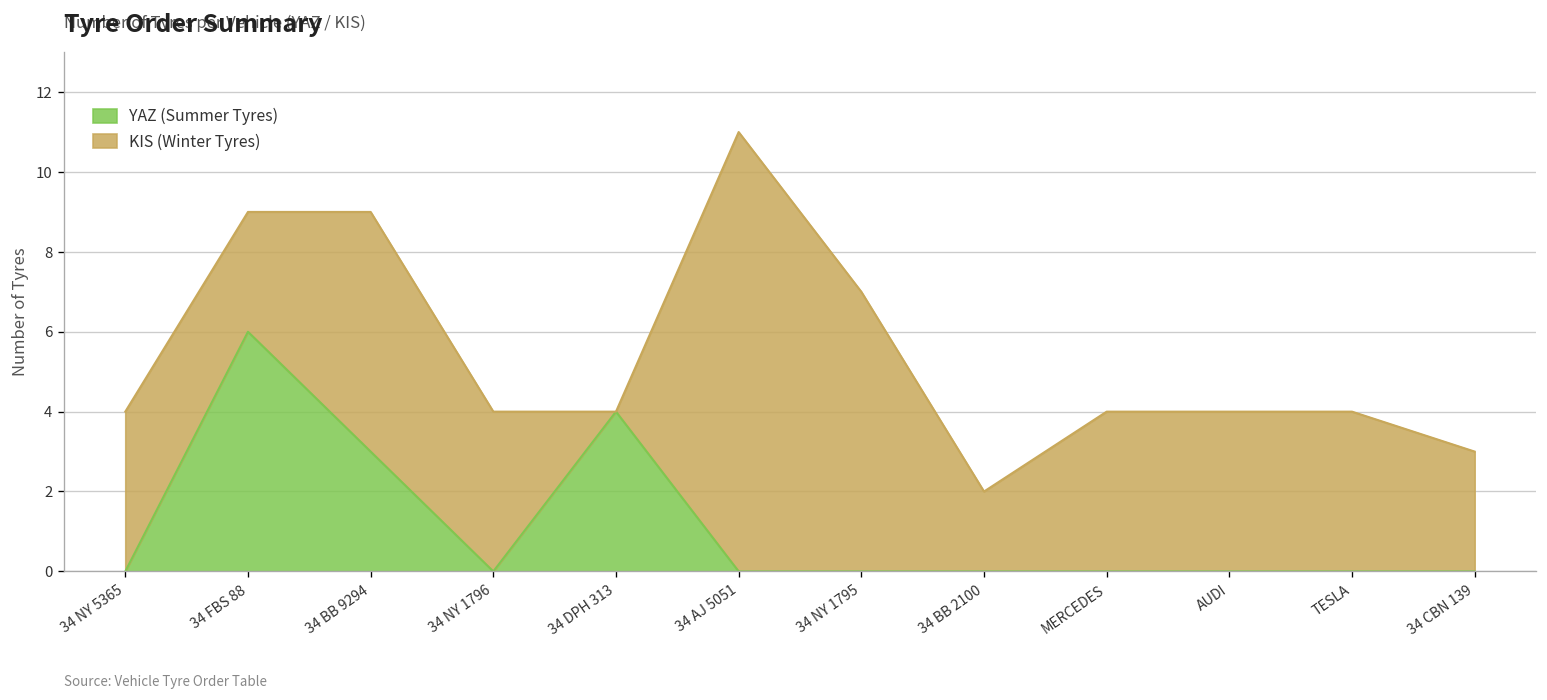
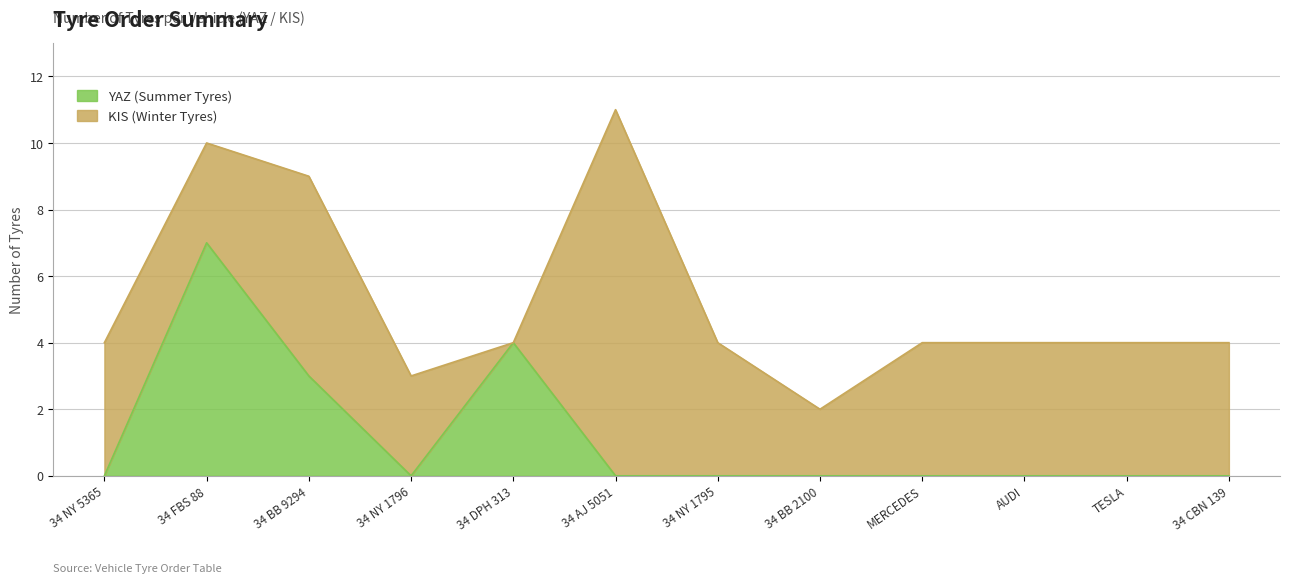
  {
    "YAZ (Summer Tyres)": {
      "34 NY 5365": 0,
-     "34 FBS 88": 6,
+     "34 FBS 88": 7,
      "34 BB 9294": 3,
      "34 NY 1796": 0,
      "34 AJ 5051": 0,
      "34 NY 1795": 0,
      "34 BB 2100": 0,
      "MERCEDES": 0,
      "AUDI": 0,
      "TESLA": 0,
      "34 CBN 139": 0
    },
    "KIS (Winter Tyres)": {
      "34 NY 5365": 4,
      "34 FBS 88": 3,
      "34 BB 9294": 6,
-     "34 NY 1796": 4,
+     "34 NY 1796": 3,
      "34 AJ 5051": 11,
-     "34 NY 1795": 7,
+     "34 NY 1795": 4,
      "34 BB 2100": 2,
      "MERCEDES": 4,
      "AUDI": 4,
      "TESLA": 4,
-     "34 CBN 139": 3
+     "34 CBN 139": 4
    }
  }
